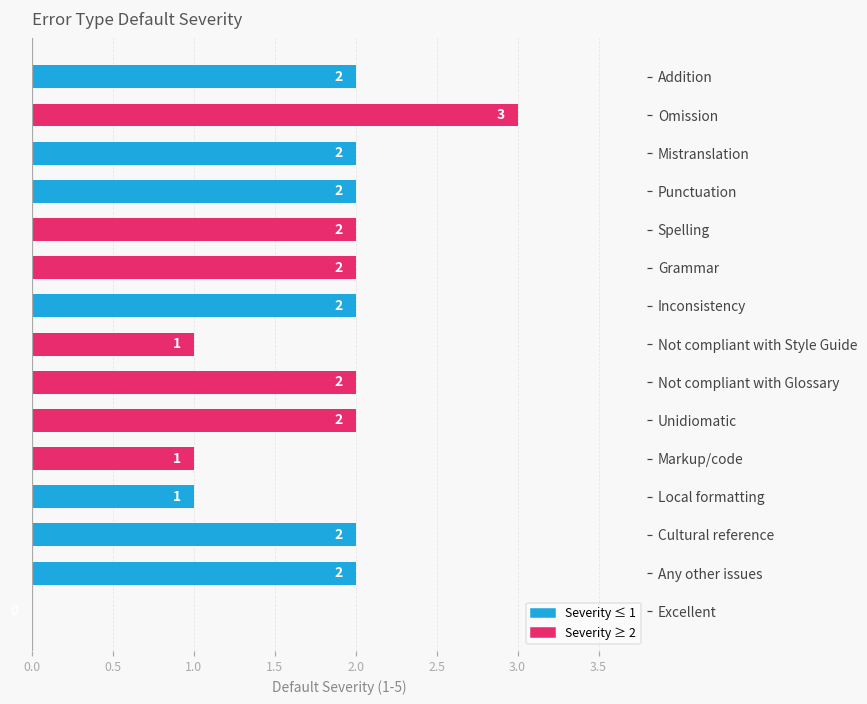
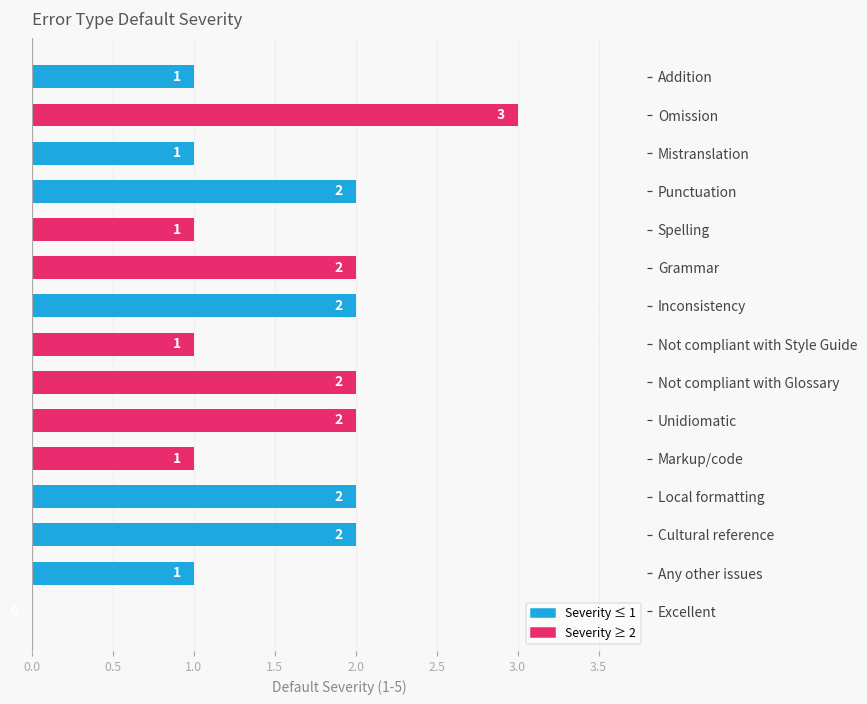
  {
-   "Addition": 2,
+   "Addition": 1,
    "Omission": 3,
-   "Mistranslation": 2,
+   "Mistranslation": 1,
    "Punctuation": 2,
-   "Spelling": 2,
+   "Spelling": 1,
    "Grammar": 2,
    "Inconsistency": 2,
    "Not compliant with Style Guide": 1,
    "Not compliant with Glossary": 2,
    "Unidiomatic": 2,
    "Markup/code": 1,
-   "Local formatting": 1,
+   "Local formatting": 2,
    "Cultural reference": 2,
-   "Any other issues": 2
+   "Any other issues": 1
  }
